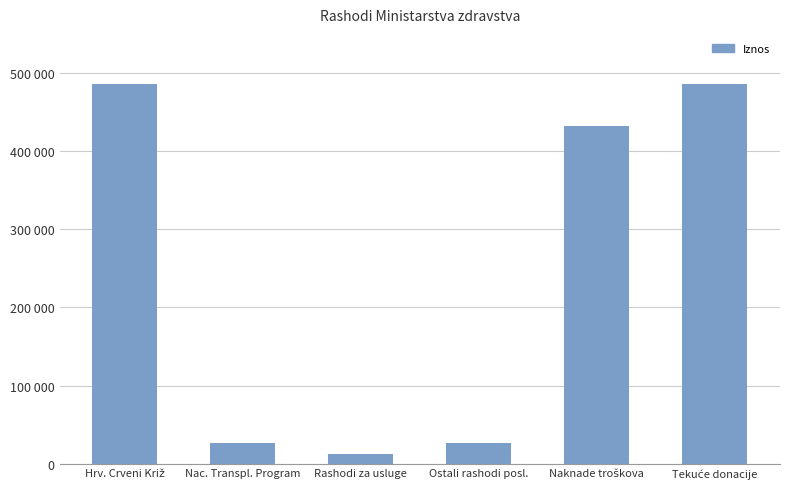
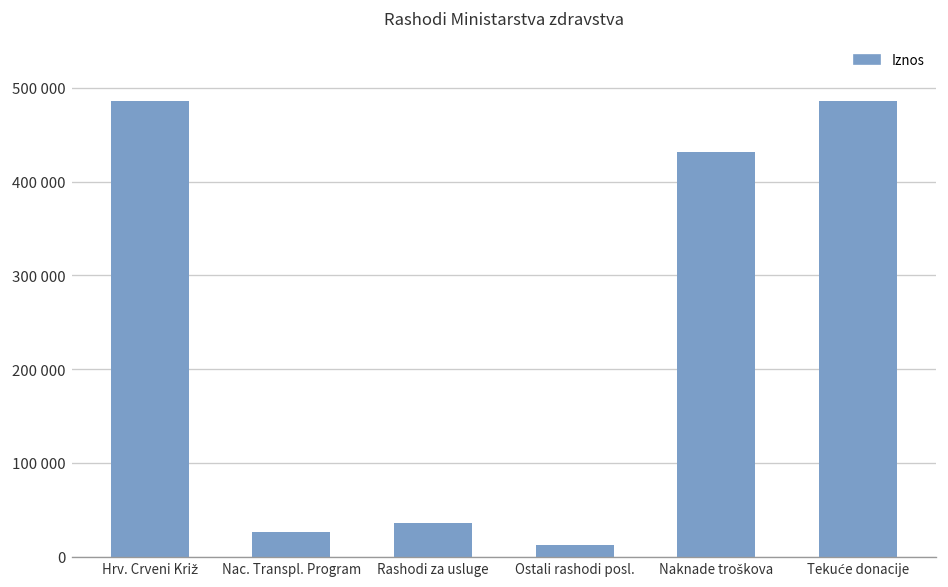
  {
    "Hrv. Crveni Križ": 490000,
    "Nac. Transpl. Program": 30000,
-   "Rashodi za usluge": 10000,
-   "Ostali rashodi posl.": 30000,
+   "Rashodi za usluge": 40000,
+   "Ostali rashodi posl.": 10000,
    "Naknade troškova": 430000,
    "Tekuće donacije": 490000
  }
